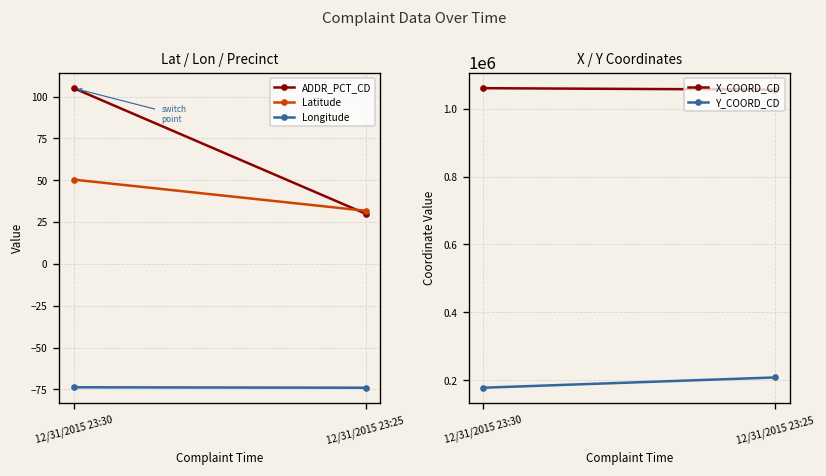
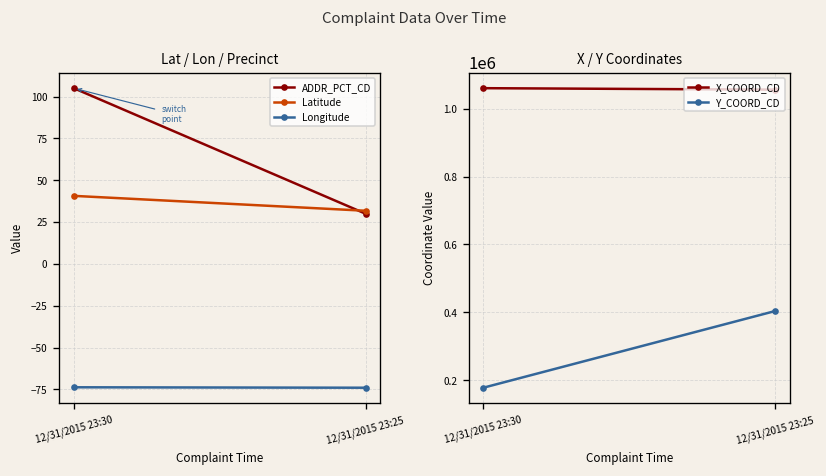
  {
    "Lat / Lon / Precinct": {
      "ADDR_PCT_CD": {
        "12/31/2015 23:30": 105
      },
      "Latitude": {
-       "12/31/2015 23:30": 50
+       "12/31/2015 23:30": 41
      },
      "Longitude": {
        "12/31/2015 23:30": -74,
        "12/31/2015 23:25": -74
      }
    },
    "X / Y Coordinates": {
      "X_COORD_CD": {
        "12/31/2015 23:30": 1060000
      },
      "Y_COORD_CD": {
        "12/31/2015 23:30": 180000,
-       "12/31/2015 23:25": 210000
+       "12/31/2015 23:25": 400000
      }
    }
  }
